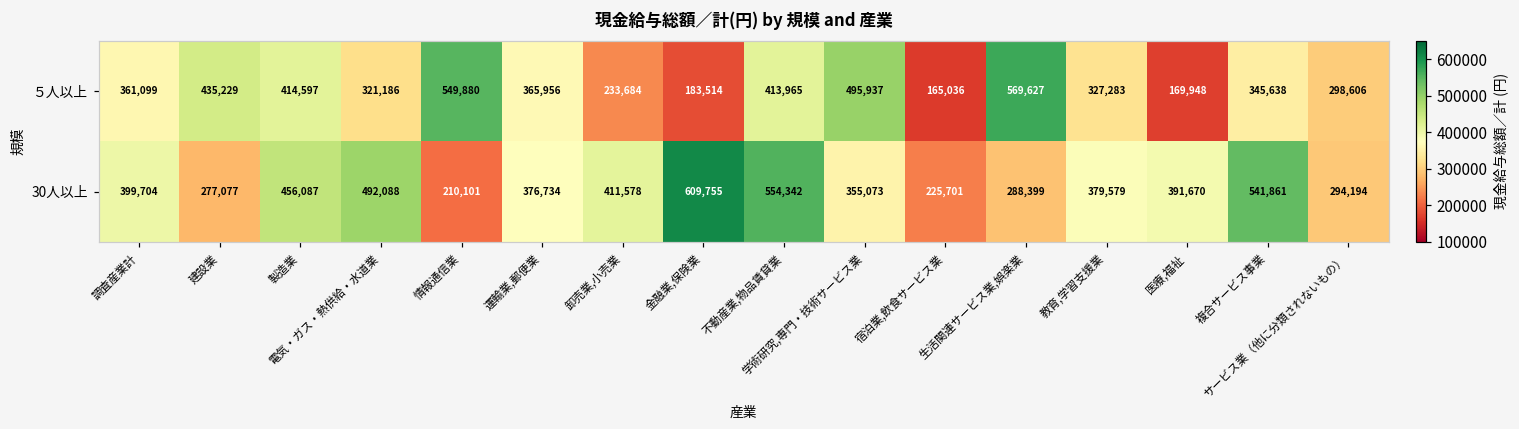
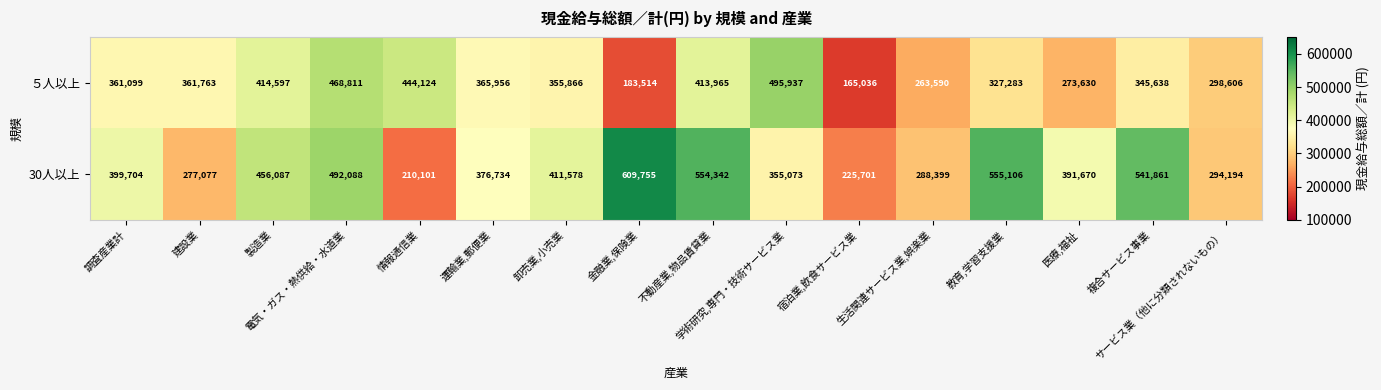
  {
    "５人以上": {
      "調査産業計": "361,099",
-     "建設業": "435,229",
+     "建設業": "361,763",
      "製造業": "414,597",
-     "電気・ガス・熱供給・水道業": "321,186",
-     "情報通信業": "549,880",
+     "電気・ガス・熱供給・水道業": "468,811",
+     "情報通信業": "444,124",
      "運輸業,郵便業": "365,956",
-     "卸売業,小売業": "233,684",
+     "卸売業,小売業": "355,866",
      "金融業,保険業": "183,514",
      "不動産業,物品賃貸業": "413,965",
      "学術研究,専門・技術サービス業": "495,937",
      "宿泊業,飲食サービス業": "165,036",
-     "生活関連サービス業,娯楽業": "569,627",
+     "生活関連サービス業,娯楽業": "263,590",
      "教育,学習支援業": "327,283",
-     "医療,福祉": "169,948",
+     "医療,福祉": "273,630",
      "複合サービス事業": "345,638",
      "サービス業（他に分類されないもの）": "298,606"
    },
    "30人以上": {
      "調査産業計": "399,704",
      "建設業": "277,077",
      "製造業": "456,087",
      "電気・ガス・熱供給・水道業": "492,088",
      "情報通信業": "210,101",
      "運輸業,郵便業": "376,734",
      "卸売業,小売業": "411,578",
      "金融業,保険業": "609,755",
      "不動産業,物品賃貸業": "554,342",
      "学術研究,専門・技術サービス業": "355,073",
      "宿泊業,飲食サービス業": "225,701",
      "生活関連サービス業,娯楽業": "288,399",
-     "教育,学習支援業": "379,579",
+     "教育,学習支援業": "555,106",
      "医療,福祉": "391,670",
      "複合サービス事業": "541,861",
      "サービス業（他に分類されないもの）": "294,194"
    }
  }
